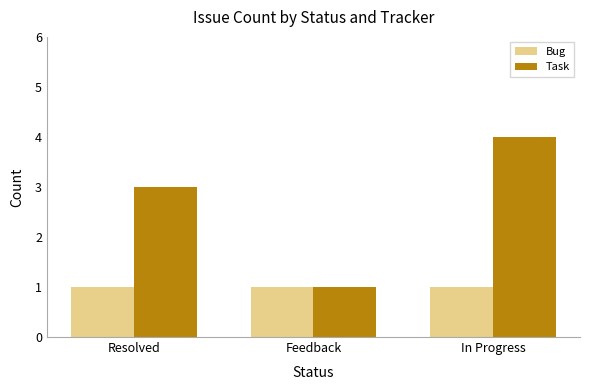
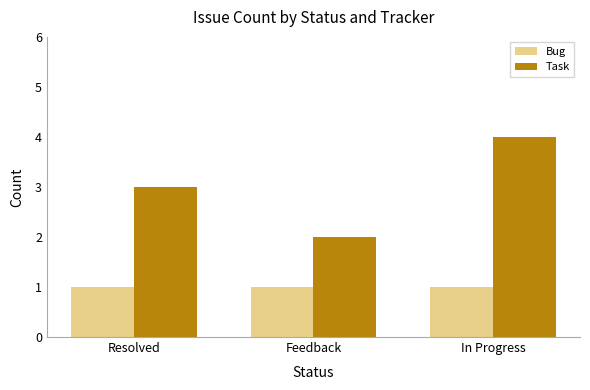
  {
    "Bug": {
      "Resolved": 1,
      "Feedback": 1,
      "In Progress": 1
    },
    "Task": {
      "Resolved": 3,
-     "Feedback": 1,
+     "Feedback": 2,
      "In Progress": 4
    }
  }
